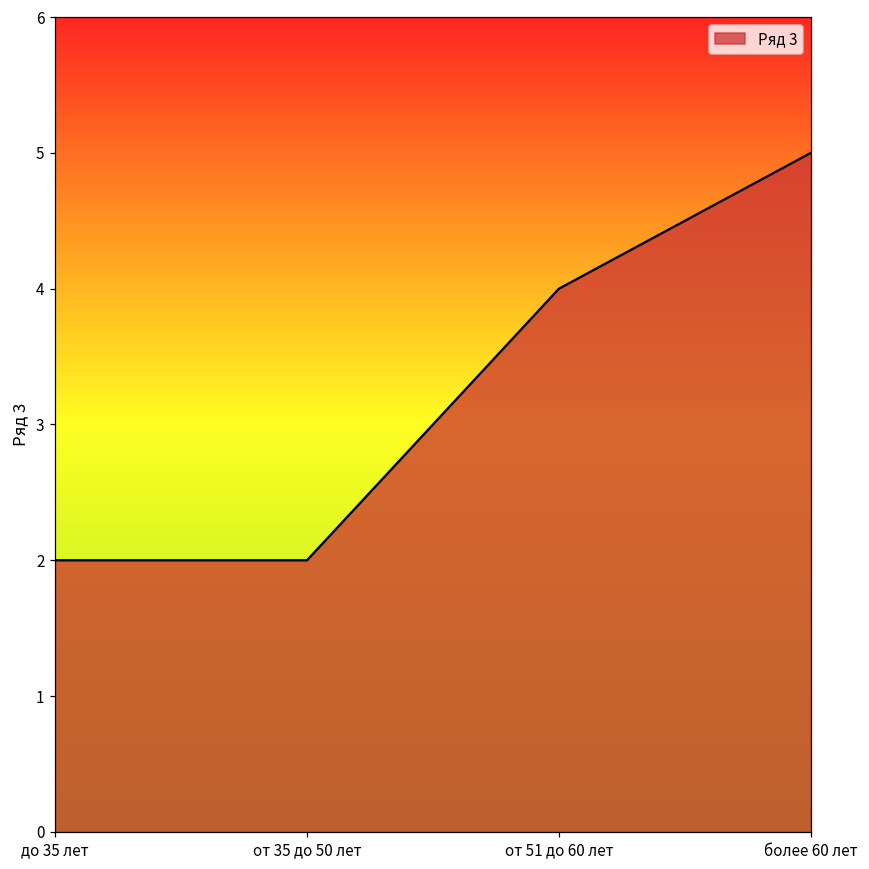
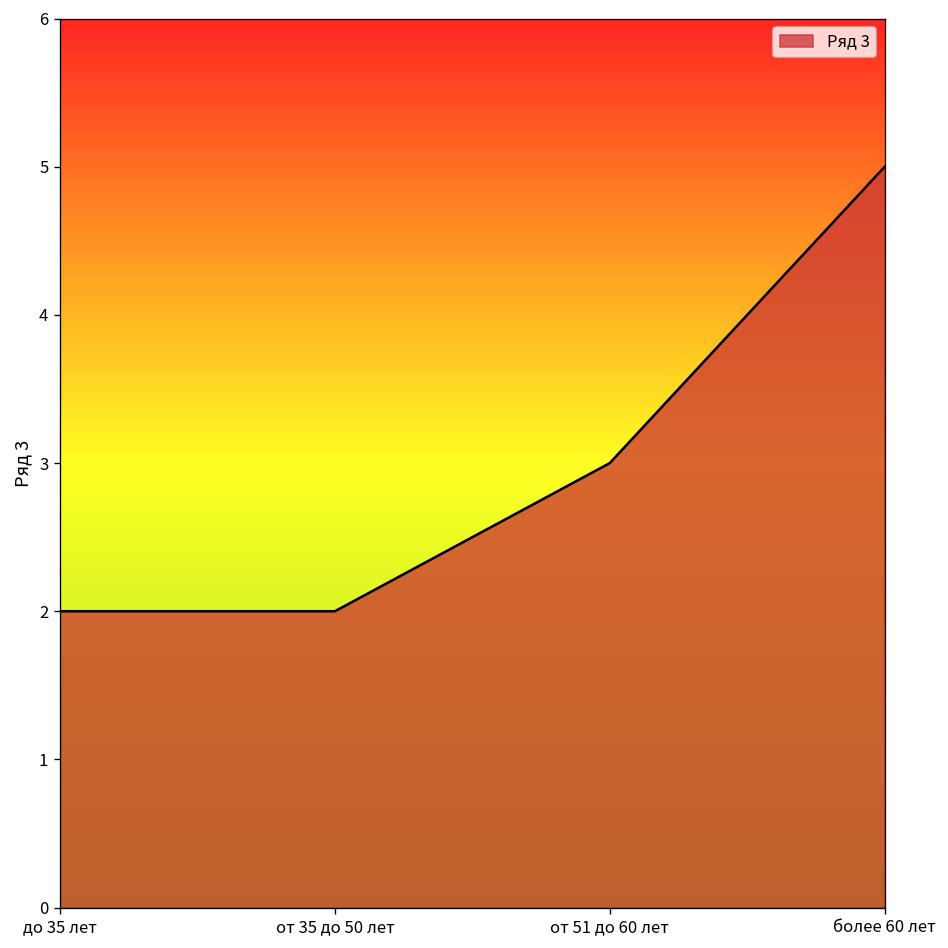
  {
    "до 35 лет": 2,
    "от 35 до 50 лет": 2,
-   "от 51 до 60 лет": 4,
+   "от 51 до 60 лет": 3,
    "более 60 лет": 5
  }
